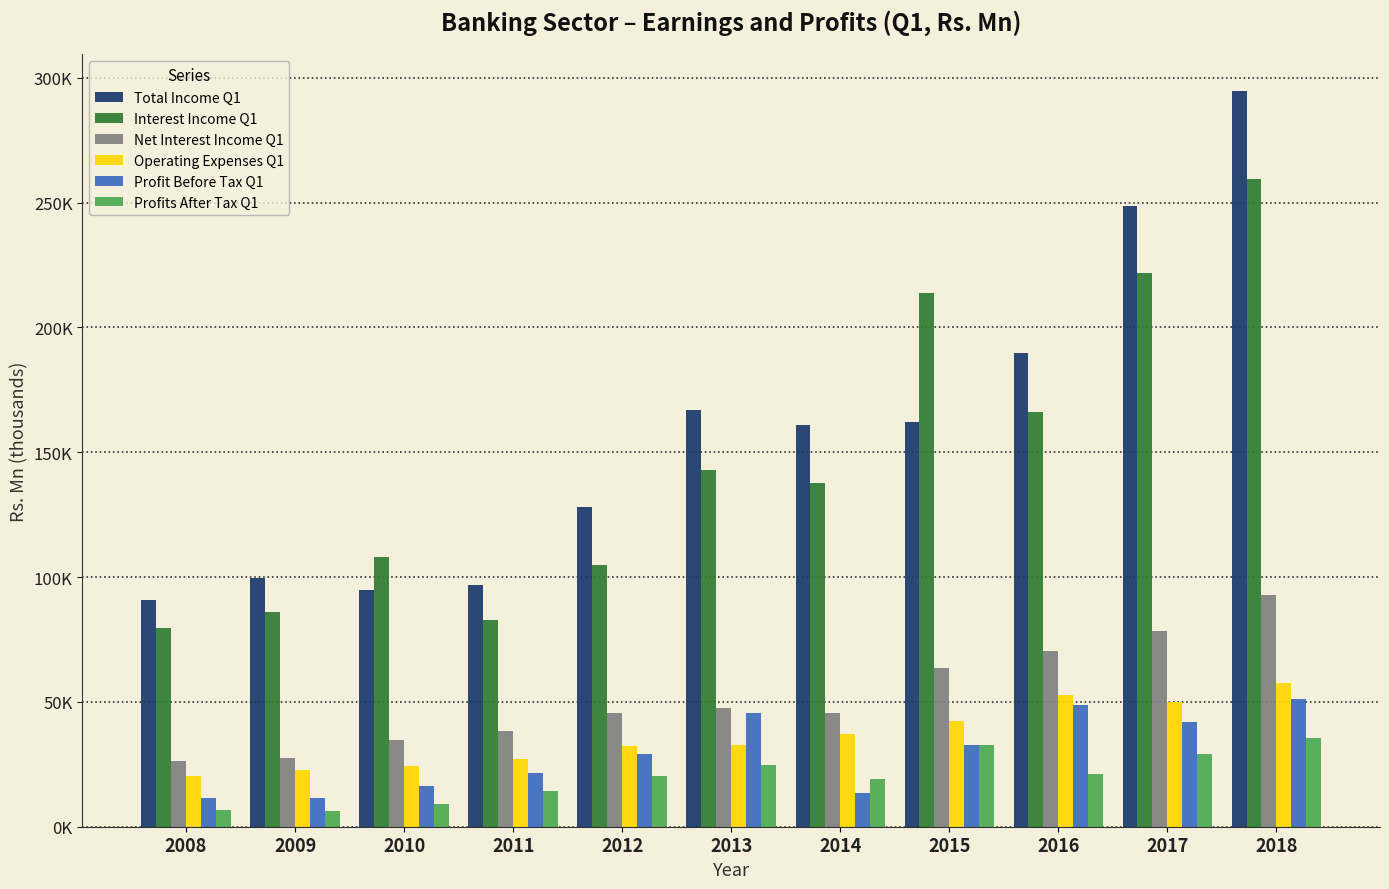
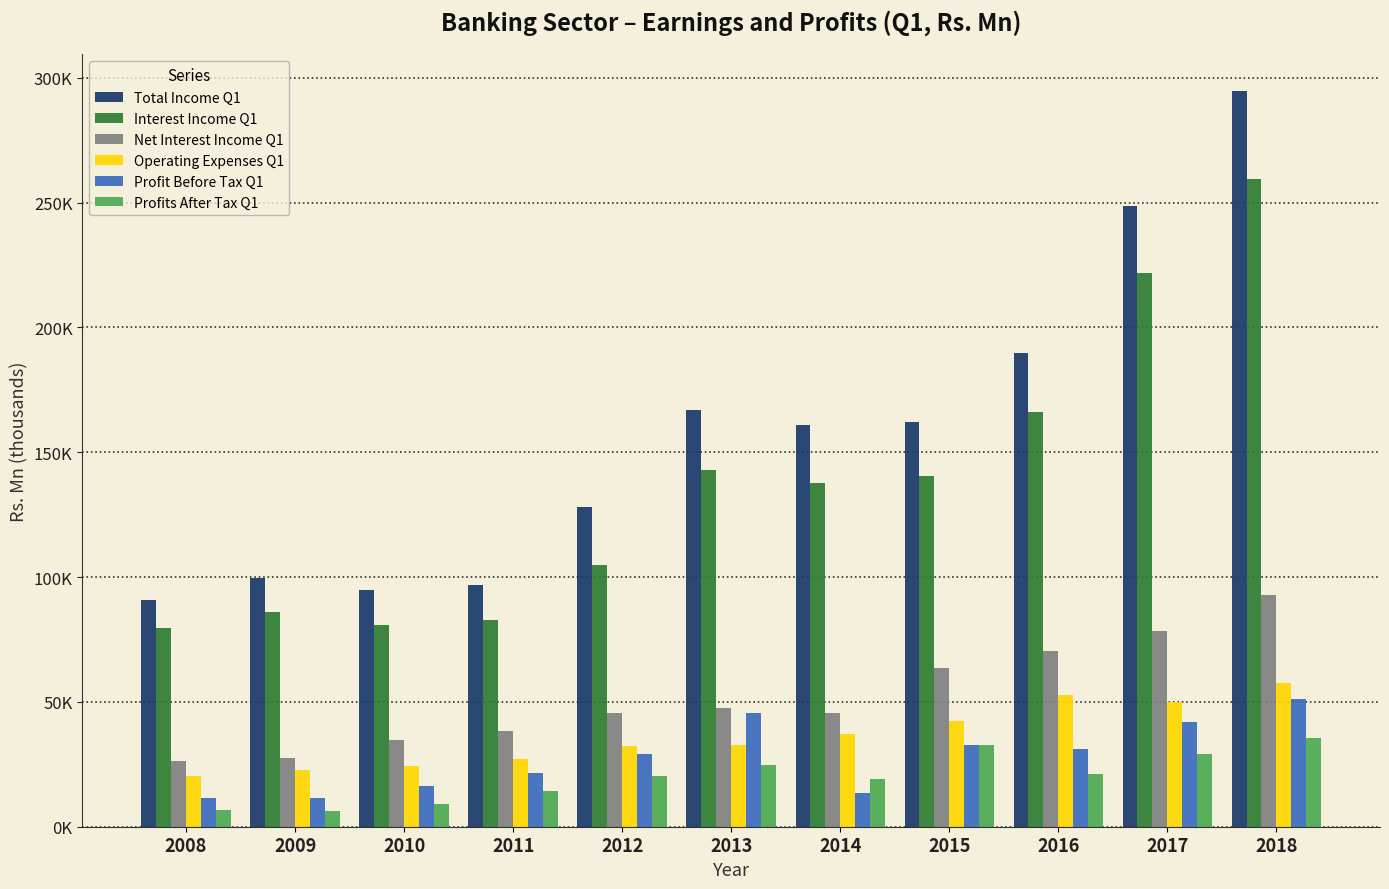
  {
    "Total Income Q1": {
      "2008": 91000,
      "2009": 100000,
      "2010": 95000,
      "2011": 97000,
      "2012": 128000,
      "2013": 167000,
      "2014": 161000,
      "2015": 162000,
      "2016": 190000,
      "2017": 249000,
      "2018": 295000
    },
    "Interest Income Q1": {
      "2008": 79000,
      "2009": 86000,
-     "2010": 108000,
+     "2010": 81000,
      "2011": 83000,
      "2012": 105000,
      "2013": 143000,
      "2014": 138000,
-     "2015": 214000,
+     "2015": 141000,
      "2016": 166000,
      "2017": 222000,
      "2018": 259000
    },
    "Net Interest Income Q1": {
      "2008": 26000,
      "2009": 28000,
      "2010": 35000,
      "2011": 38000,
      "2012": 46000,
      "2013": 48000,
      "2014": 46000,
      "2015": 64000,
      "2016": 70000,
      "2017": 78000,
      "2018": 93000
    },
    "Operating Expenses Q1": {
      "2008": 20000,
      "2009": 23000,
      "2010": 24000,
      "2011": 27000,
      "2012": 32000,
      "2013": 33000,
      "2014": 37000,
      "2015": 42000,
      "2016": 53000,
      "2017": 50000,
      "2018": 58000
    },
    "Profit Before Tax Q1": {
      "2008": 12000,
      "2009": 12000,
      "2010": 16000,
      "2011": 22000,
      "2012": 29000,
      "2013": 45000,
      "2014": 14000,
      "2015": 33000,
-     "2016": 49000,
+     "2016": 31000,
      "2017": 42000,
      "2018": 51000
    },
    "Profits After Tax Q1": {
      "2008": 7000,
      "2009": 6000,
      "2010": 9000,
      "2011": 14000,
      "2012": 20000,
      "2013": 25000,
      "2014": 19000,
      "2015": 33000,
      "2016": 21000,
      "2017": 29000,
      "2018": 36000
    }
  }
